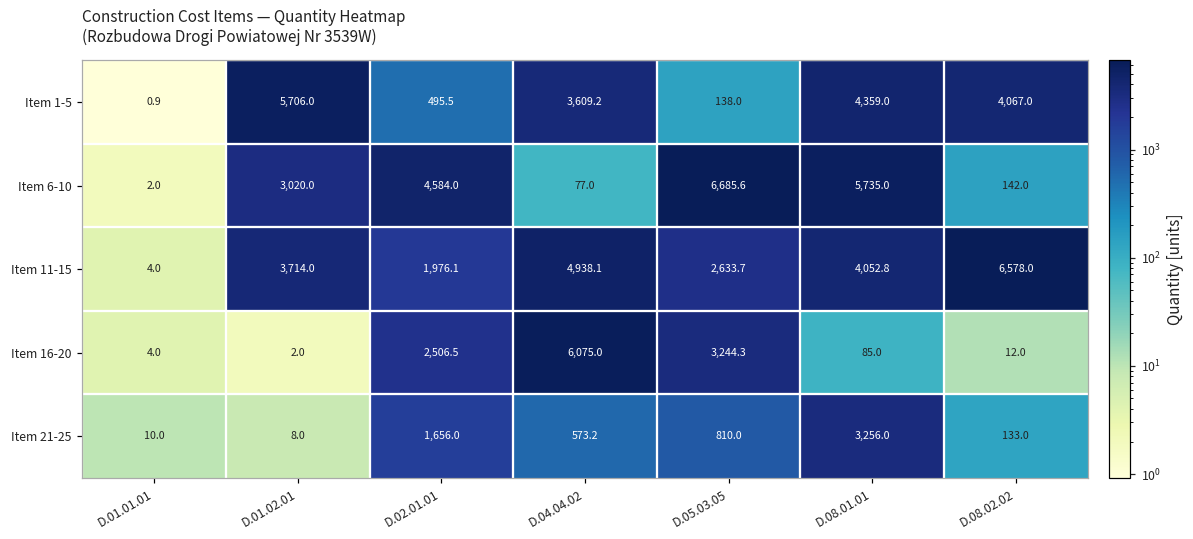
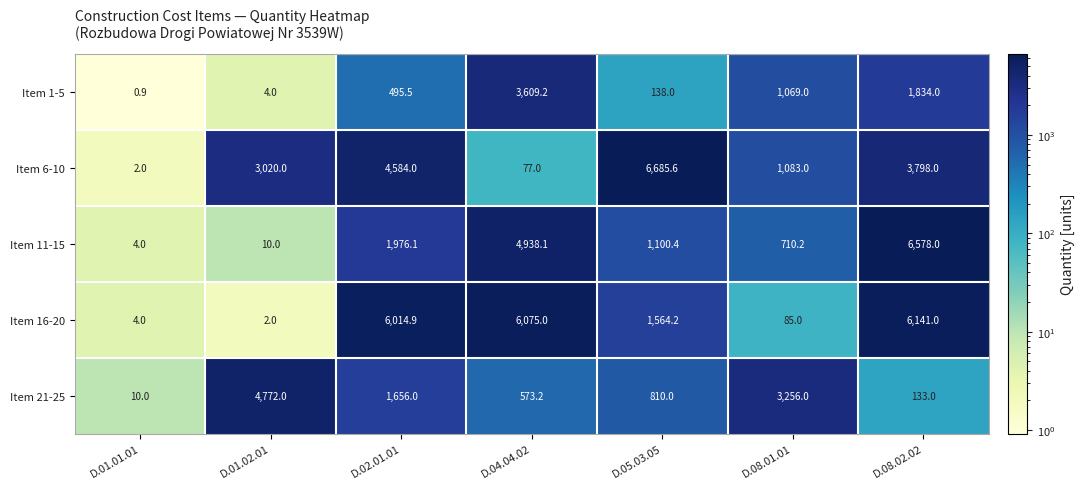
  {
    "Item 1-5": {
      "D.01.01.01": "0.9",
-     "D.01.02.01": "5,706.0",
+     "D.01.02.01": "4.0",
      "D.02.01.01": "495.5",
      "D.04.04.02": "3,609.2",
      "D.05.03.05": "138.0",
-     "D.08.01.01": "4,359.0",
-     "D.08.02.02": "4,067.0"
+     "D.08.01.01": "1,069.0",
+     "D.08.02.02": "1,834.0"
    },
    "Item 6-10": {
      "D.01.01.01": "2.0",
      "D.01.02.01": "3,020.0",
      "D.02.01.01": "4,584.0",
      "D.04.04.02": "77.0",
      "D.05.03.05": "6,685.6",
-     "D.08.01.01": "5,735.0",
-     "D.08.02.02": "142.0"
+     "D.08.01.01": "1,083.0",
+     "D.08.02.02": "3,798.0"
    },
    "Item 11-15": {
      "D.01.01.01": "4.0",
-     "D.01.02.01": "3,714.0",
+     "D.01.02.01": "10.0",
      "D.02.01.01": "1,976.1",
      "D.04.04.02": "4,938.1",
-     "D.05.03.05": "2,633.7",
-     "D.08.01.01": "4,052.8",
+     "D.05.03.05": "1,100.4",
+     "D.08.01.01": "710.2",
      "D.08.02.02": "6,578.0"
    },
    "Item 16-20": {
      "D.01.01.01": "4.0",
      "D.01.02.01": "2.0",
-     "D.02.01.01": "2,506.5",
+     "D.02.01.01": "6,014.9",
      "D.04.04.02": "6,075.0",
-     "D.05.03.05": "3,244.3",
+     "D.05.03.05": "1,564.2",
      "D.08.01.01": "85.0",
-     "D.08.02.02": "12.0"
+     "D.08.02.02": "6,141.0"
    },
    "Item 21-25": {
      "D.01.01.01": "10.0",
-     "D.01.02.01": "8.0",
+     "D.01.02.01": "4,772.0",
      "D.02.01.01": "1,656.0",
      "D.04.04.02": "573.2",
      "D.05.03.05": "810.0",
      "D.08.01.01": "3,256.0",
      "D.08.02.02": "133.0"
    }
  }
